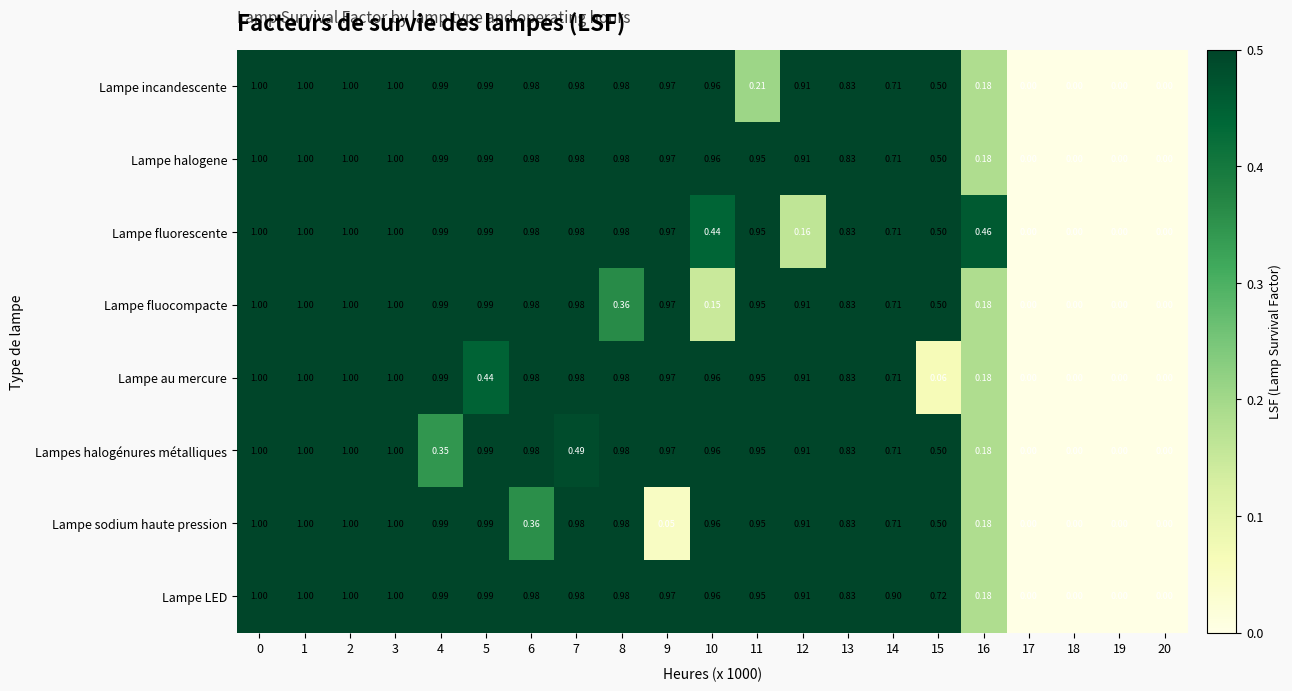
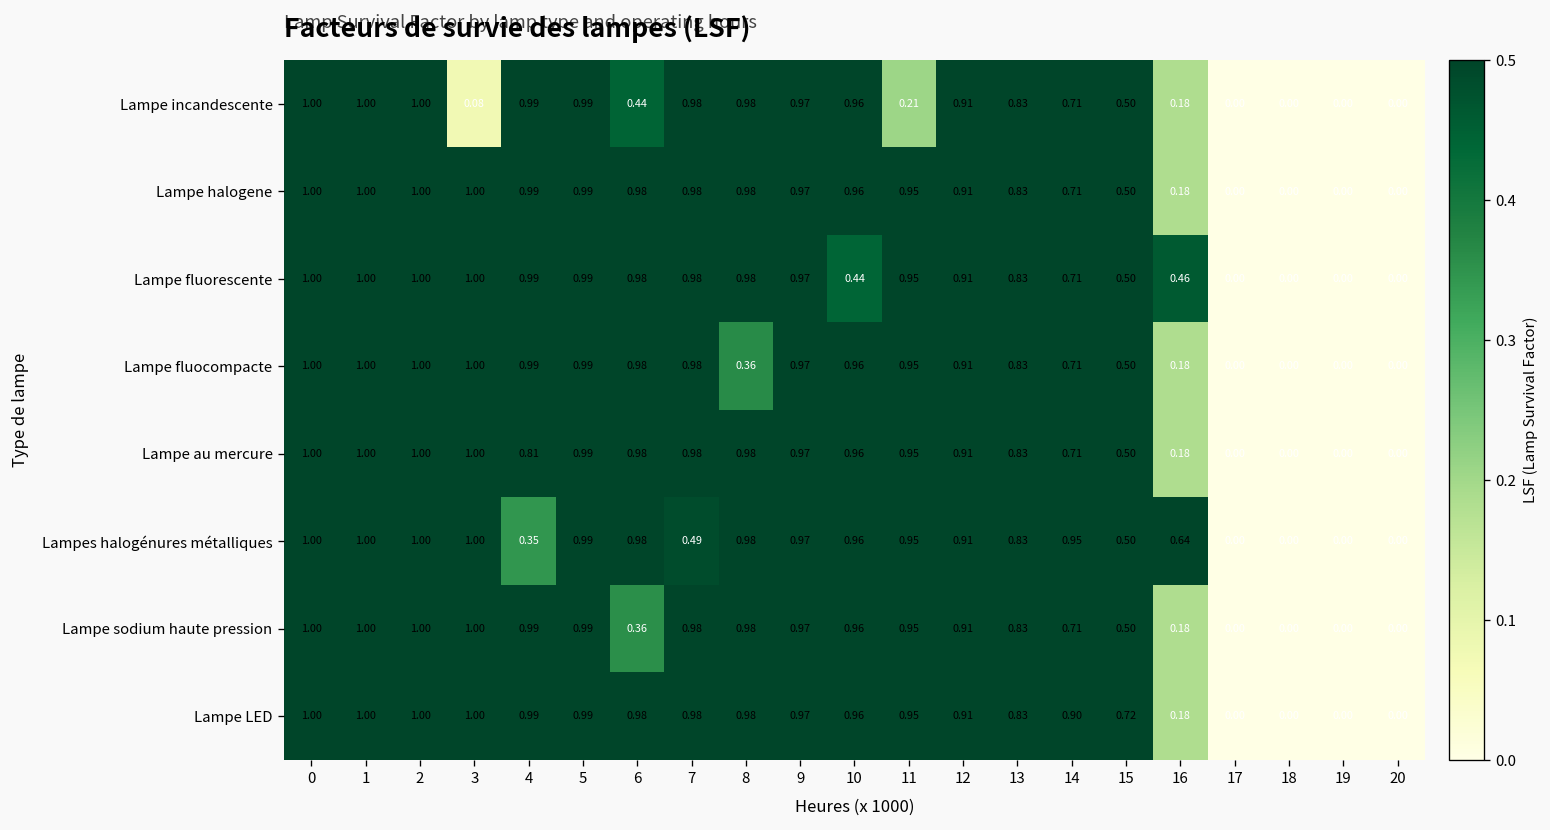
  {
    "Lampe incandescente": {
      "0": 1.00,
      "1": 1.00,
      "2": 1.00,
-     "3": 1.00,
+     "3": 0.08,
      "4": 0.99,
      "5": 0.99,
-     "6": 0.98,
+     "6": 0.44,
      "7": 0.98,
      "8": 0.98,
      "9": 0.97,
      "10": 0.96,
      "11": 0.21,
      "12": 0.91,
      "13": 0.83,
      "14": 0.71,
      "15": 0.50,
      "16": 0.18
    },
    "Lampe halogene": {
      "0": 1.00,
      "1": 1.00,
      "2": 1.00,
      "3": 1.00,
      "4": 0.99,
      "5": 0.99,
      "6": 0.98,
      "7": 0.98,
      "8": 0.98,
      "9": 0.97,
      "10": 0.96,
      "11": 0.95,
      "12": 0.91,
      "13": 0.83,
      "14": 0.71,
      "15": 0.50,
      "16": 0.18
    },
    "Lampe fluorescente": {
      "0": 1.00,
      "1": 1.00,
      "2": 1.00,
      "3": 1.00,
      "4": 0.99,
      "5": 0.99,
      "6": 0.98,
      "7": 0.98,
      "8": 0.98,
      "9": 0.97,
      "10": 0.44,
      "11": 0.95,
-     "12": 0.16,
+     "12": 0.91,
      "13": 0.83,
      "14": 0.71,
      "15": 0.50,
      "16": 0.46
    },
    "Lampe fluocompacte": {
      "0": 1.00,
      "1": 1.00,
      "2": 1.00,
      "3": 1.00,
      "4": 0.99,
      "5": 0.99,
      "6": 0.98,
      "7": 0.98,
      "8": 0.36,
      "9": 0.97,
-     "10": 0.15,
+     "10": 0.96,
      "11": 0.95,
      "12": 0.91,
      "13": 0.83,
      "14": 0.71,
      "15": 0.50,
      "16": 0.18
    },
    "Lampe au mercure": {
      "0": 1.00,
      "1": 1.00,
      "2": 1.00,
      "3": 1.00,
-     "4": 0.99,
-     "5": 0.44,
+     "4": 0.81,
+     "5": 0.99,
      "6": 0.98,
      "7": 0.98,
      "8": 0.98,
      "9": 0.97,
      "10": 0.96,
      "11": 0.95,
      "12": 0.91,
      "13": 0.83,
      "14": 0.71,
-     "15": 0.06,
+     "15": 0.50,
      "16": 0.18
    },
    "Lampes halogénures métalliques": {
      "0": 1.00,
      "1": 1.00,
      "2": 1.00,
      "3": 1.00,
      "4": 0.35,
      "5": 0.99,
      "6": 0.98,
      "7": 0.49,
      "8": 0.98,
      "9": 0.97,
      "10": 0.96,
      "11": 0.95,
      "12": 0.91,
      "13": 0.83,
-     "14": 0.71,
+     "14": 0.95,
      "15": 0.50,
-     "16": 0.18
+     "16": 0.64
    },
    "Lampe sodium haute pression": {
      "0": 1.00,
      "1": 1.00,
      "2": 1.00,
      "3": 1.00,
      "4": 0.99,
      "5": 0.99,
      "6": 0.36,
      "7": 0.98,
      "8": 0.98,
-     "9": 0.05,
+     "9": 0.97,
      "10": 0.96,
      "11": 0.95,
      "12": 0.91,
      "13": 0.83,
      "14": 0.71,
      "15": 0.50,
      "16": 0.18
    },
    "Lampe LED": {
      "0": 1.00,
      "1": 1.00,
      "2": 1.00,
      "3": 1.00,
      "4": 0.99,
      "5": 0.99,
      "6": 0.98,
      "7": 0.98,
      "8": 0.98,
      "9": 0.97,
      "10": 0.96,
      "11": 0.95,
      "12": 0.91,
      "13": 0.83,
      "14": 0.90,
      "15": 0.72,
      "16": 0.18
    }
  }
